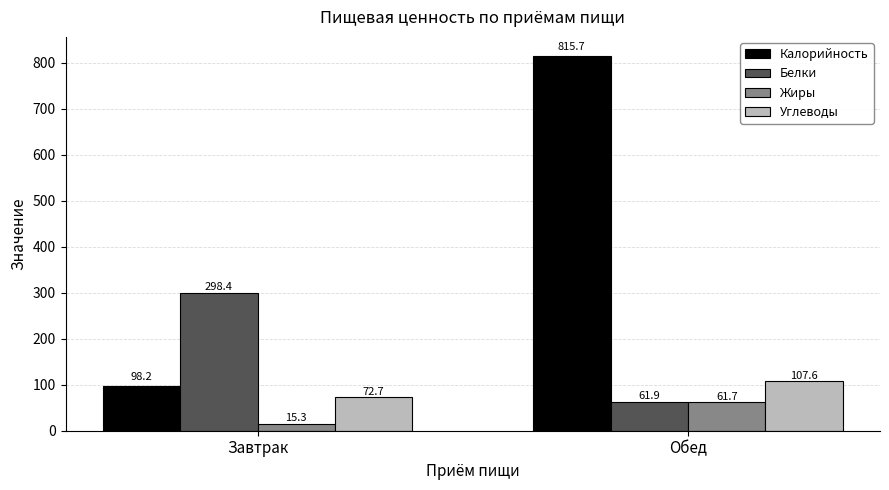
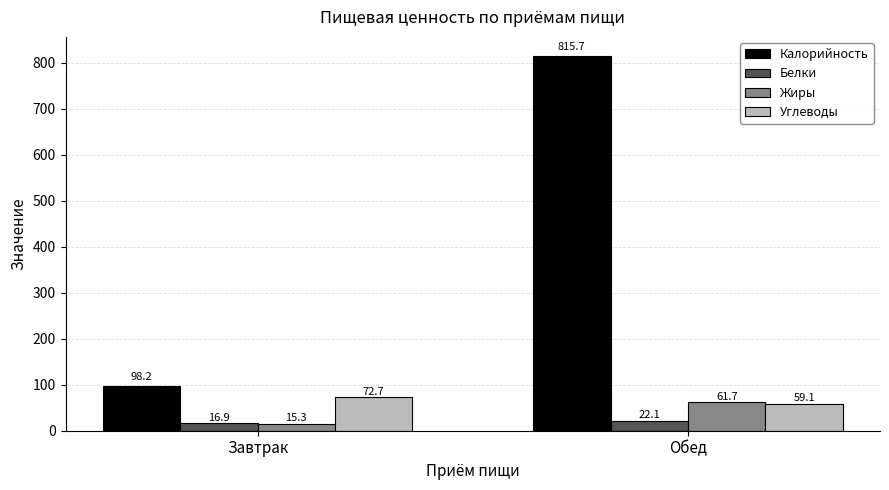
  {
    "Калорийность": {
      "Завтрак": 98.2,
      "Обед": 815.7
    },
    "Белки": {
-     "Завтрак": 298.4,
-     "Обед": 61.9
+     "Завтрак": 16.9,
+     "Обед": 22.1
    },
    "Жиры": {
      "Завтрак": 15.3,
      "Обед": 61.7
    },
    "Углеводы": {
      "Завтрак": 72.7,
-     "Обед": 107.6
+     "Обед": 59.1
    }
  }
